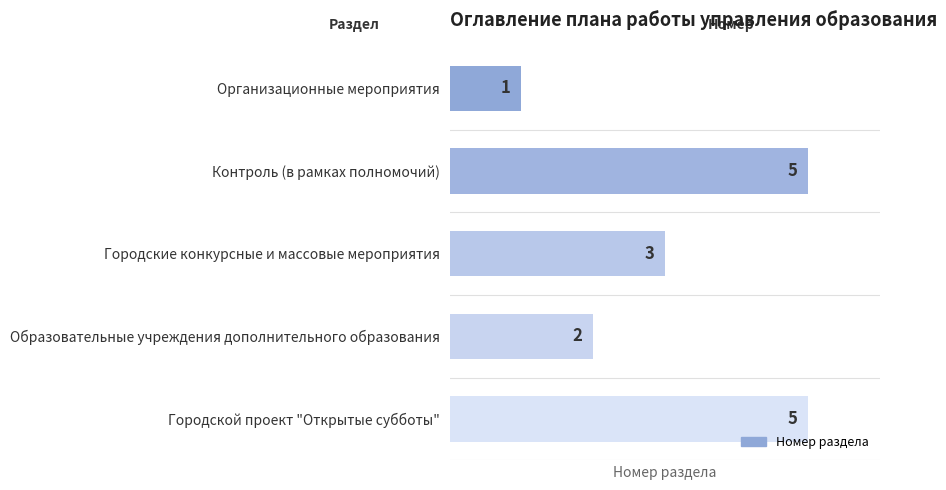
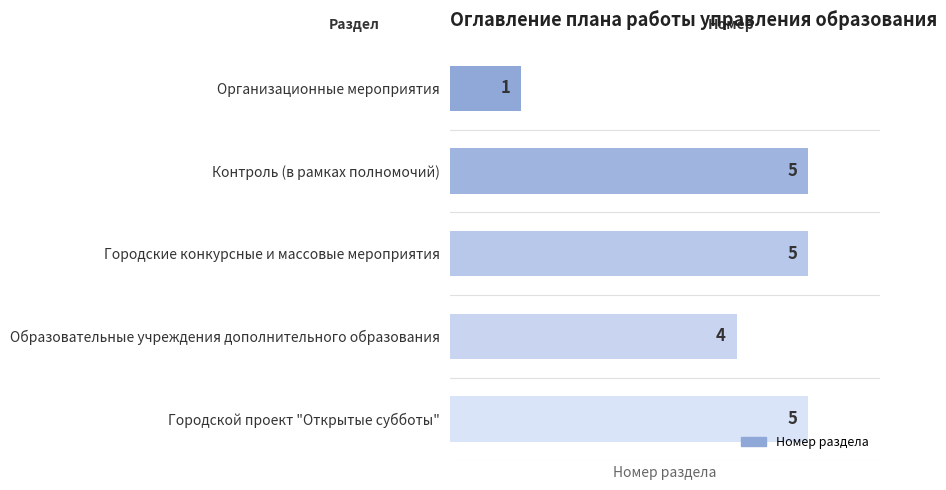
  {
    "Организационные мероприятия": 1,
    "Контроль (в рамках полномочий)": 5,
-   "Городские конкурсные и массовые мероприятия": 3,
-   "Образовательные учреждения дополнительного образования": 2,
+   "Городские конкурсные и массовые мероприятия": 5,
+   "Образовательные учреждения дополнительного образования": 4,
    "Городской проект \"Открытые субботы\"": 5
  }
